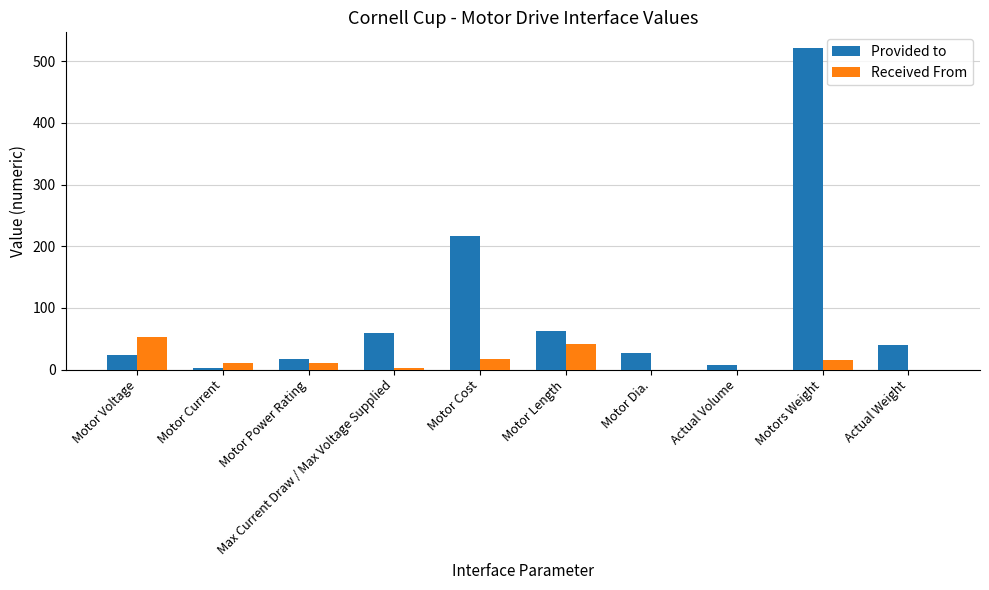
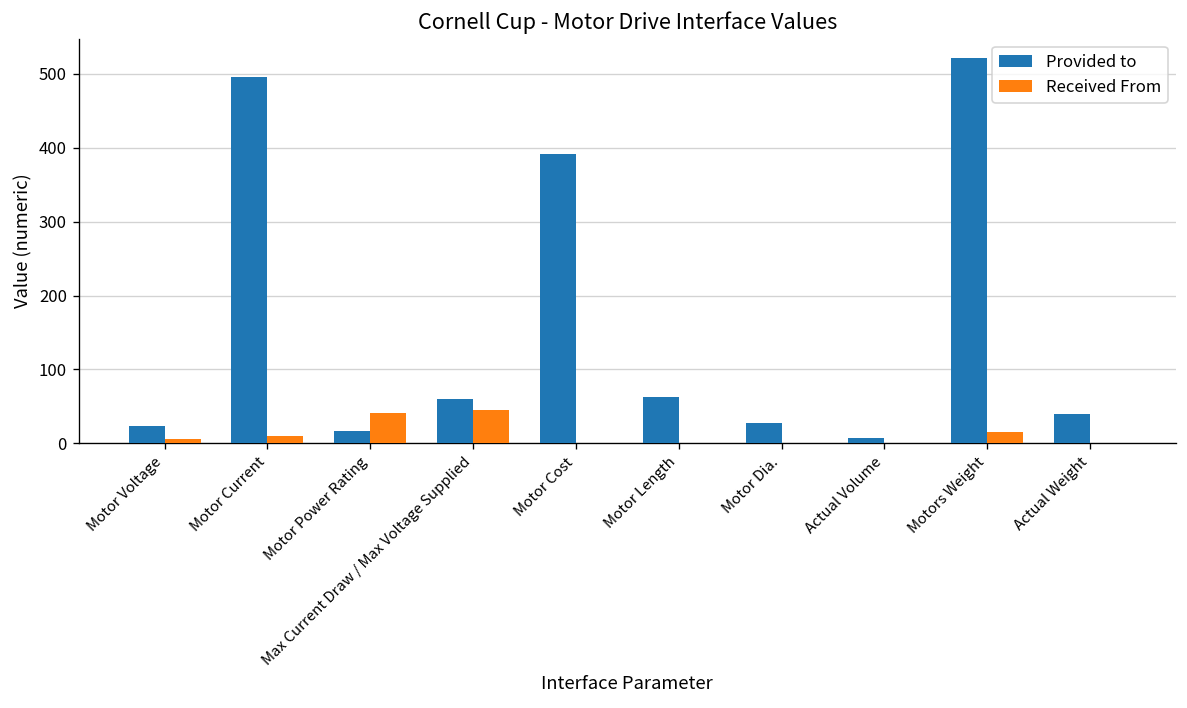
  {
    "Provided to": {
      "Motor Voltage": 20,
-     "Motor Current": 0,
+     "Motor Current": 490,
      "Motor Power Rating": 20,
      "Max Current Draw / Max Voltage Supplied": 60,
-     "Motor Cost": 220,
+     "Motor Cost": 390,
      "Motor Length": 60,
      "Motor Dia.": 30,
      "Actual Volume": 10,
      "Motors Weight": 520,
      "Actual Weight": 40
    },
    "Received From": {
-     "Motor Voltage": 50,
+     "Motor Voltage": 10,
      "Motor Current": 10,
-     "Motor Power Rating": 10,
-     "Max Current Draw / Max Voltage Supplied": 0,
-     "Motor Cost": 20,
-     "Motor Length": 40,
+     "Motor Power Rating": 40,
+     "Max Current Draw / Max Voltage Supplied": 40,
+     "Motor Cost": 0,
+     "Motor Length": 0,
      "Motor Dia.": 0,
      "Actual Volume": 0,
      "Motors Weight": 10,
      "Actual Weight": 0
    }
  }
